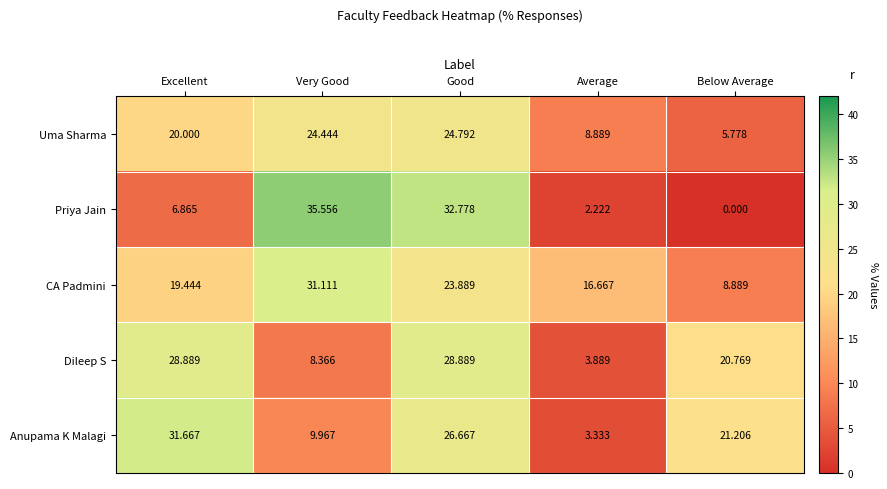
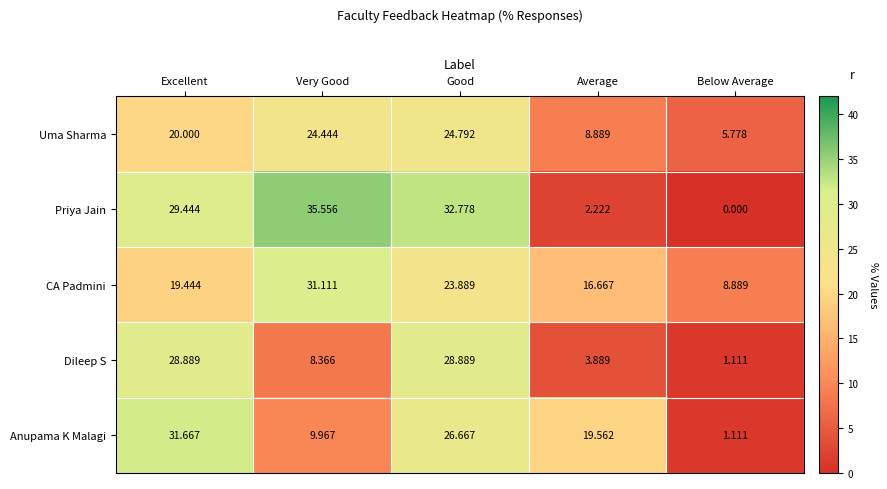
  {
    "Uma Sharma": {
      "Excellent": 20.000,
      "Very Good": 24.444,
      "Good": 24.792,
      "Average": 8.889,
      "Below Average": 5.778
    },
    "Priya Jain": {
-     "Excellent": 6.865,
+     "Excellent": 29.444,
      "Very Good": 35.556,
      "Good": 32.778,
      "Average": 2.222,
      "Below Average": 0.000
    },
    "CA Padmini": {
      "Excellent": 19.444,
      "Very Good": 31.111,
      "Good": 23.889,
      "Average": 16.667,
      "Below Average": 8.889
    },
    "Dileep S": {
      "Excellent": 28.889,
      "Very Good": 8.366,
      "Good": 28.889,
      "Average": 3.889,
-     "Below Average": 20.769
+     "Below Average": 1.111
    },
    "Anupama K Malagi": {
      "Excellent": 31.667,
      "Very Good": 9.967,
      "Good": 26.667,
-     "Average": 3.333,
-     "Below Average": 21.206
+     "Average": 19.562,
+     "Below Average": 1.111
    }
  }
